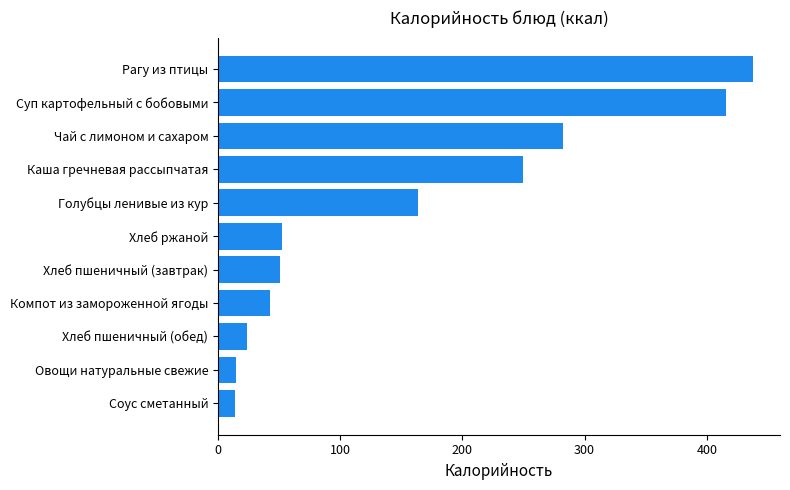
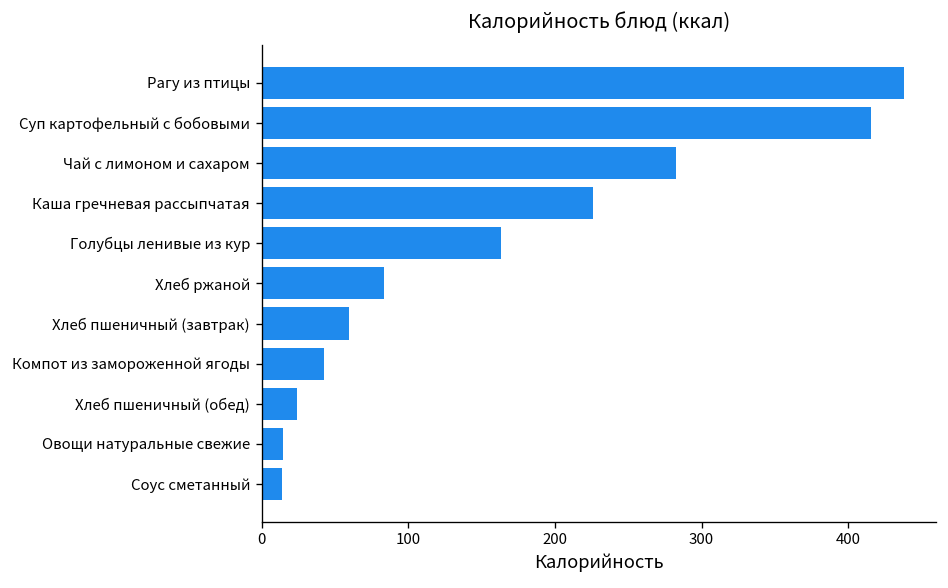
  {
    "Рагу из птицы": 438,
    "Суп картофельный с бобовыми": 416,
    "Чай с лимоном и сахаром": 282,
-   "Каша гречневая рассыпчатая": 249,
+   "Каша гречневая рассыпчатая": 226,
    "Голубцы ленивые из кур": 163,
-   "Хлеб ржаной": 52,
-   "Хлеб пшеничный (завтрак)": 50,
+   "Хлеб ржаной": 83,
+   "Хлеб пшеничный (завтрак)": 60,
    "Компот из замороженной ягоды": 42,
    "Хлеб пшеничный (обед)": 24,
    "Овощи натуральные свежие": 14,
    "Соус сметанный": 14
  }
